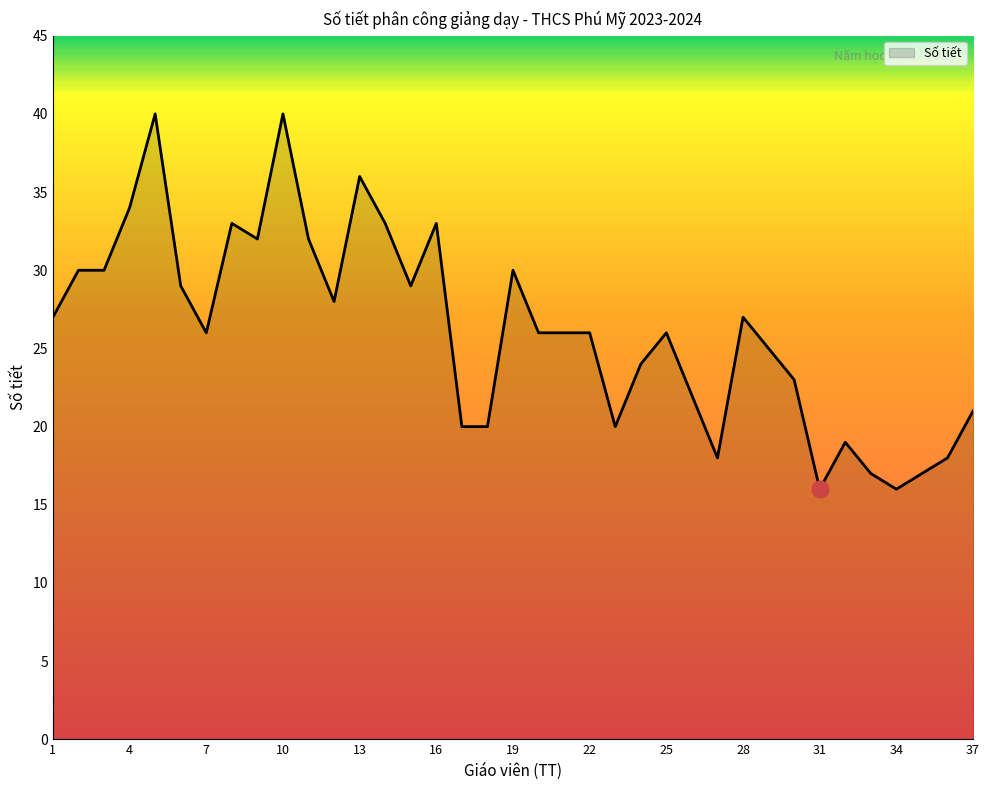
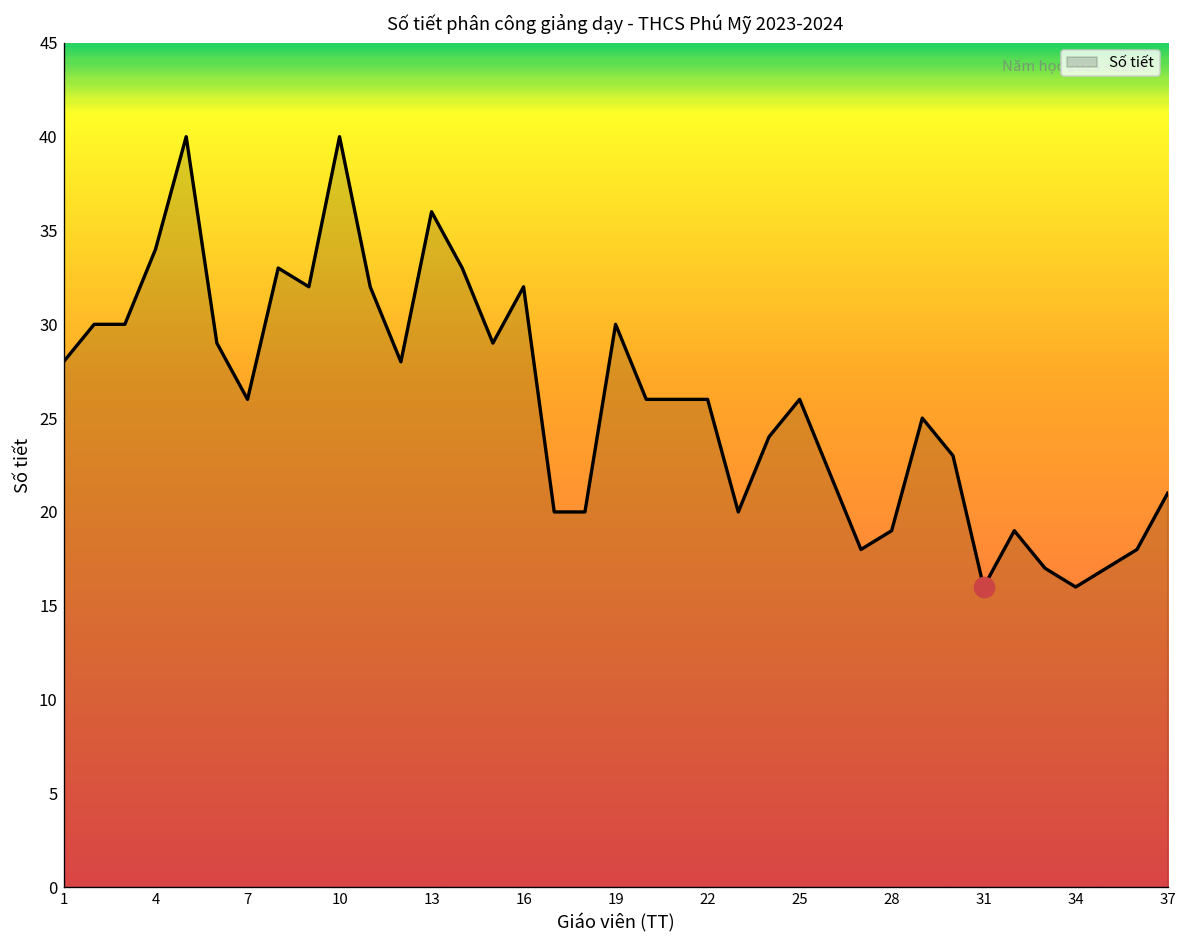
  {
    "Số tiết": {
-     "1": 27,
+     "1": 28,
      "4": 34,
      "7": 26,
      "10": 40,
      "13": 36,
-     "16": 33,
+     "16": 32,
      "19": 30,
      "22": 26,
      "25": 26,
-     "28": 27,
+     "28": 19,
      "34": 16,
      "37": 21
    }
  }
